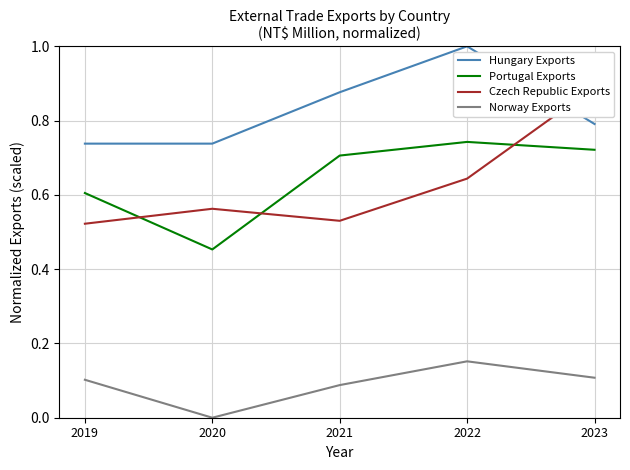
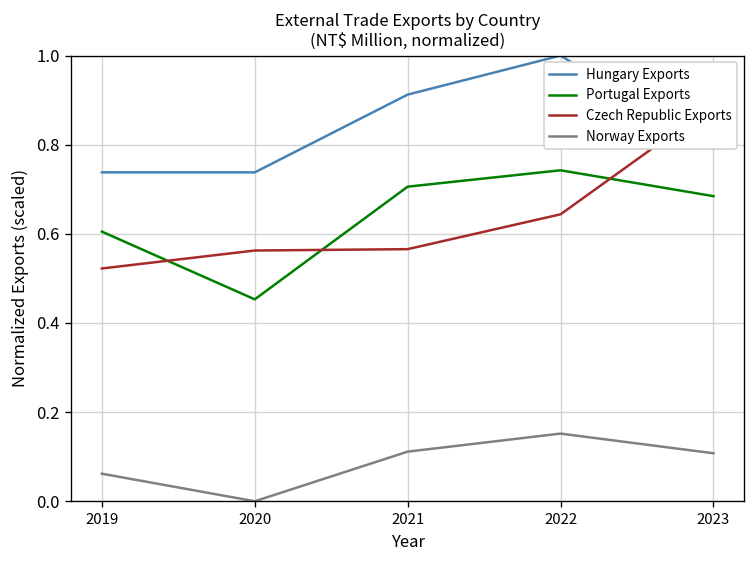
  {
    "Hungary Exports": {
      "2019": 0.74,
      "2020": 0.74,
-     "2021": 0.88,
+     "2021": 0.91,
      "2022": 1.00,
      "2023": 0.79
    },
    "Portugal Exports": {
      "2019": 0.61,
      "2020": 0.45,
      "2021": 0.71,
      "2022": 0.74,
-     "2023": 0.72
+     "2023": 0.68
    },
    "Czech Republic Exports": {
      "2019": 0.52,
      "2020": 0.56,
-     "2021": 0.53,
+     "2021": 0.57,
      "2022": 0.64
    },
    "Norway Exports": {
-     "2019": 0.10,
+     "2019": 0.06,
      "2020": 0.00,
-     "2021": 0.09,
+     "2021": 0.11,
      "2022": 0.15,
      "2023": 0.11
    }
  }
